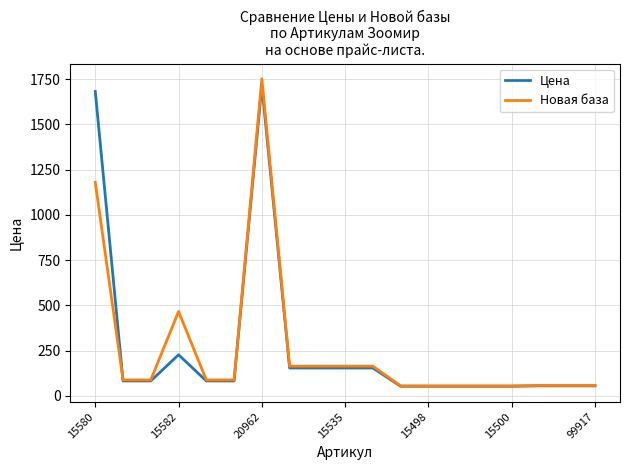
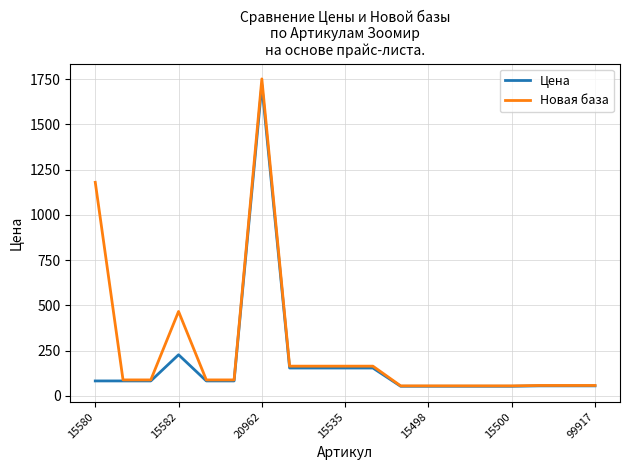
  {
    "Цена": {
-     "15580": 1680,
+     "15580": 80,
      "15582": 230,
      "20962": 1720
    },
    "Новая база": {
      "15580": 1180,
      "15582": 470,
      "20962": 1750
    }
  }
